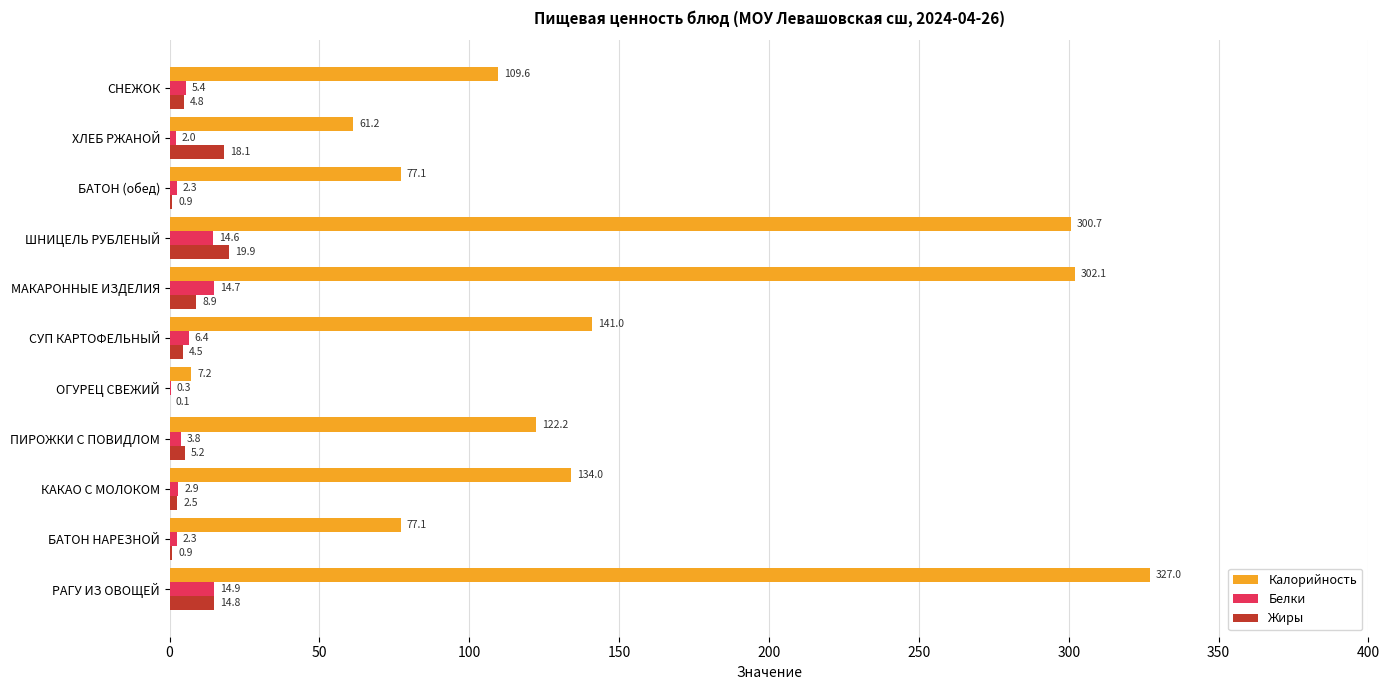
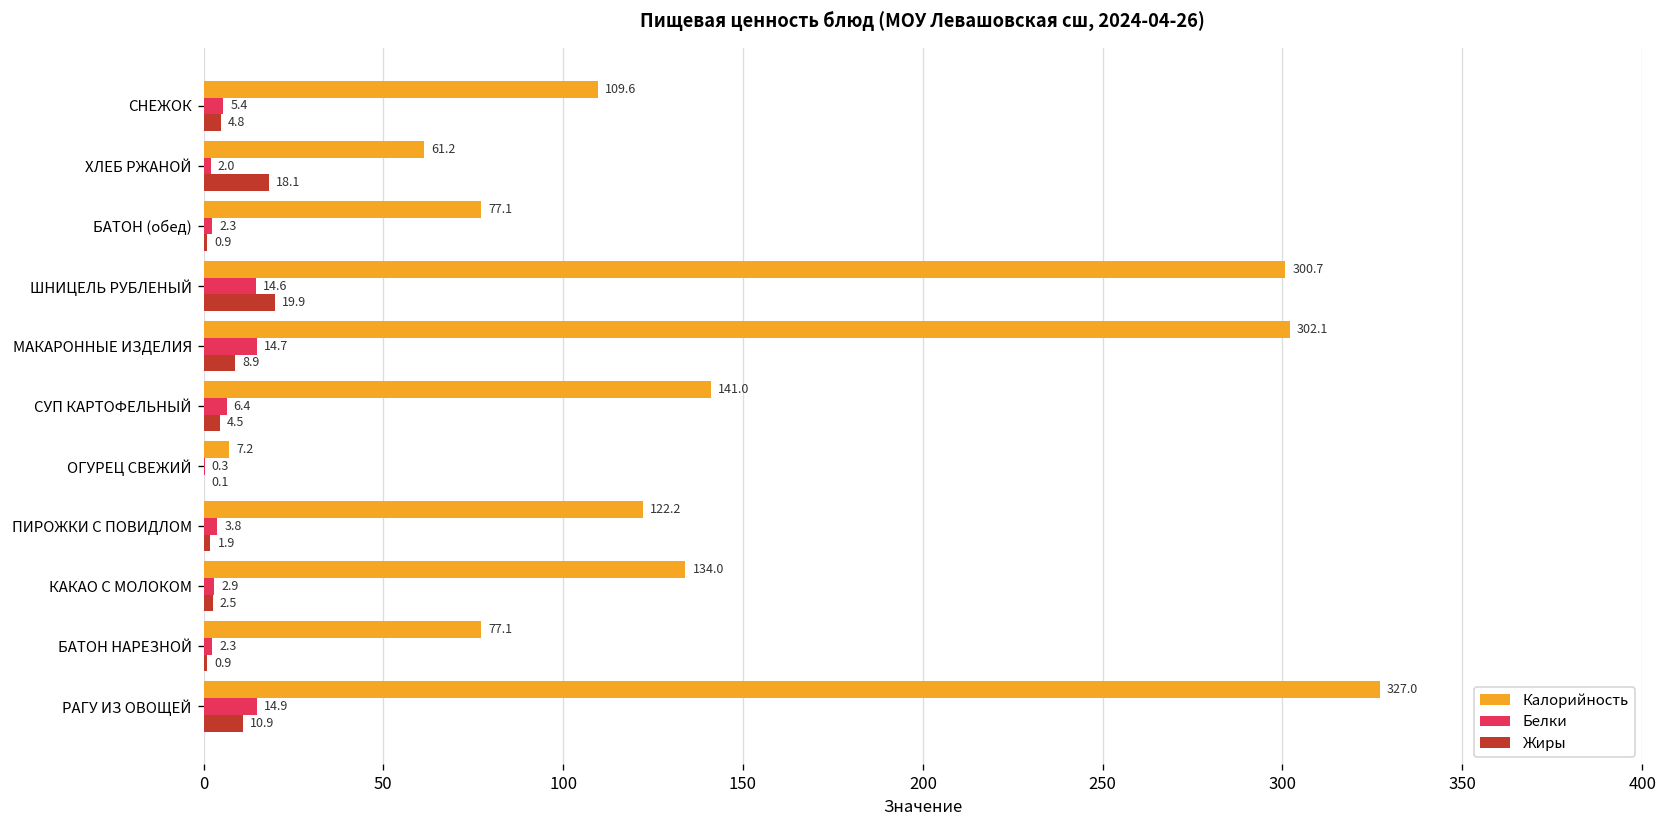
  {
    "Калорийность": {
      "СНЕЖОК": 109.6,
      "ХЛЕБ РЖАНОЙ": 61.2,
      "БАТОН (обед)": 77.1,
      "ШНИЦЕЛЬ РУБЛЕНЫЙ": 300.7,
      "МАКАРОННЫЕ ИЗДЕЛИЯ": 302.1,
      "СУП КАРТОФЕЛЬНЫЙ": 141.0,
      "ОГУРЕЦ СВЕЖИЙ": 7.2,
      "ПИРОЖКИ С ПОВИДЛОМ": 122.2,
      "КАКАО С МОЛОКОМ": 134.0,
      "БАТОН НАРЕЗНОЙ": 77.1,
      "РАГУ ИЗ ОВОЩЕЙ": 327.0
    },
    "Белки": {
      "СНЕЖОК": 5.4,
      "ХЛЕБ РЖАНОЙ": 2.0,
      "БАТОН (обед)": 2.3,
      "ШНИЦЕЛЬ РУБЛЕНЫЙ": 14.6,
      "МАКАРОННЫЕ ИЗДЕЛИЯ": 14.7,
      "СУП КАРТОФЕЛЬНЫЙ": 6.4,
      "ОГУРЕЦ СВЕЖИЙ": 0.3,
      "ПИРОЖКИ С ПОВИДЛОМ": 3.8,
      "КАКАО С МОЛОКОМ": 2.9,
      "БАТОН НАРЕЗНОЙ": 2.3,
      "РАГУ ИЗ ОВОЩЕЙ": 14.9
    },
    "Жиры": {
      "СНЕЖОК": 4.8,
      "ХЛЕБ РЖАНОЙ": 18.1,
      "БАТОН (обед)": 0.9,
      "ШНИЦЕЛЬ РУБЛЕНЫЙ": 19.9,
      "МАКАРОННЫЕ ИЗДЕЛИЯ": 8.9,
      "СУП КАРТОФЕЛЬНЫЙ": 4.5,
      "ОГУРЕЦ СВЕЖИЙ": 0.1,
-     "ПИРОЖКИ С ПОВИДЛОМ": 5.2,
+     "ПИРОЖКИ С ПОВИДЛОМ": 1.9,
      "КАКАО С МОЛОКОМ": 2.5,
      "БАТОН НАРЕЗНОЙ": 0.9,
-     "РАГУ ИЗ ОВОЩЕЙ": 14.8
+     "РАГУ ИЗ ОВОЩЕЙ": 10.9
    }
  }
